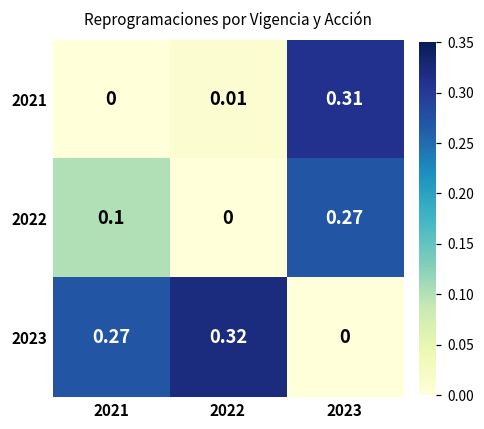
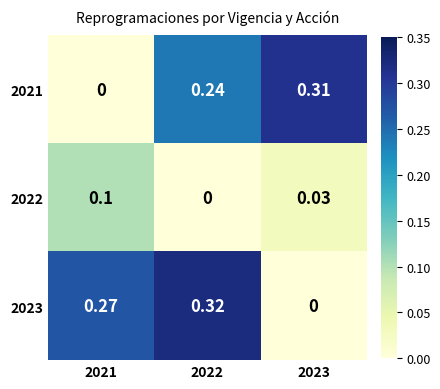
  {
    "2021": {
      "2021": 0,
-     "2022": 0.01,
+     "2022": 0.24,
      "2023": 0.31
    },
    "2022": {
      "2021": 0.1,
      "2022": 0,
-     "2023": 0.27
+     "2023": 0.03
    },
    "2023": {
      "2021": 0.27,
      "2022": 0.32,
      "2023": 0
    }
  }
